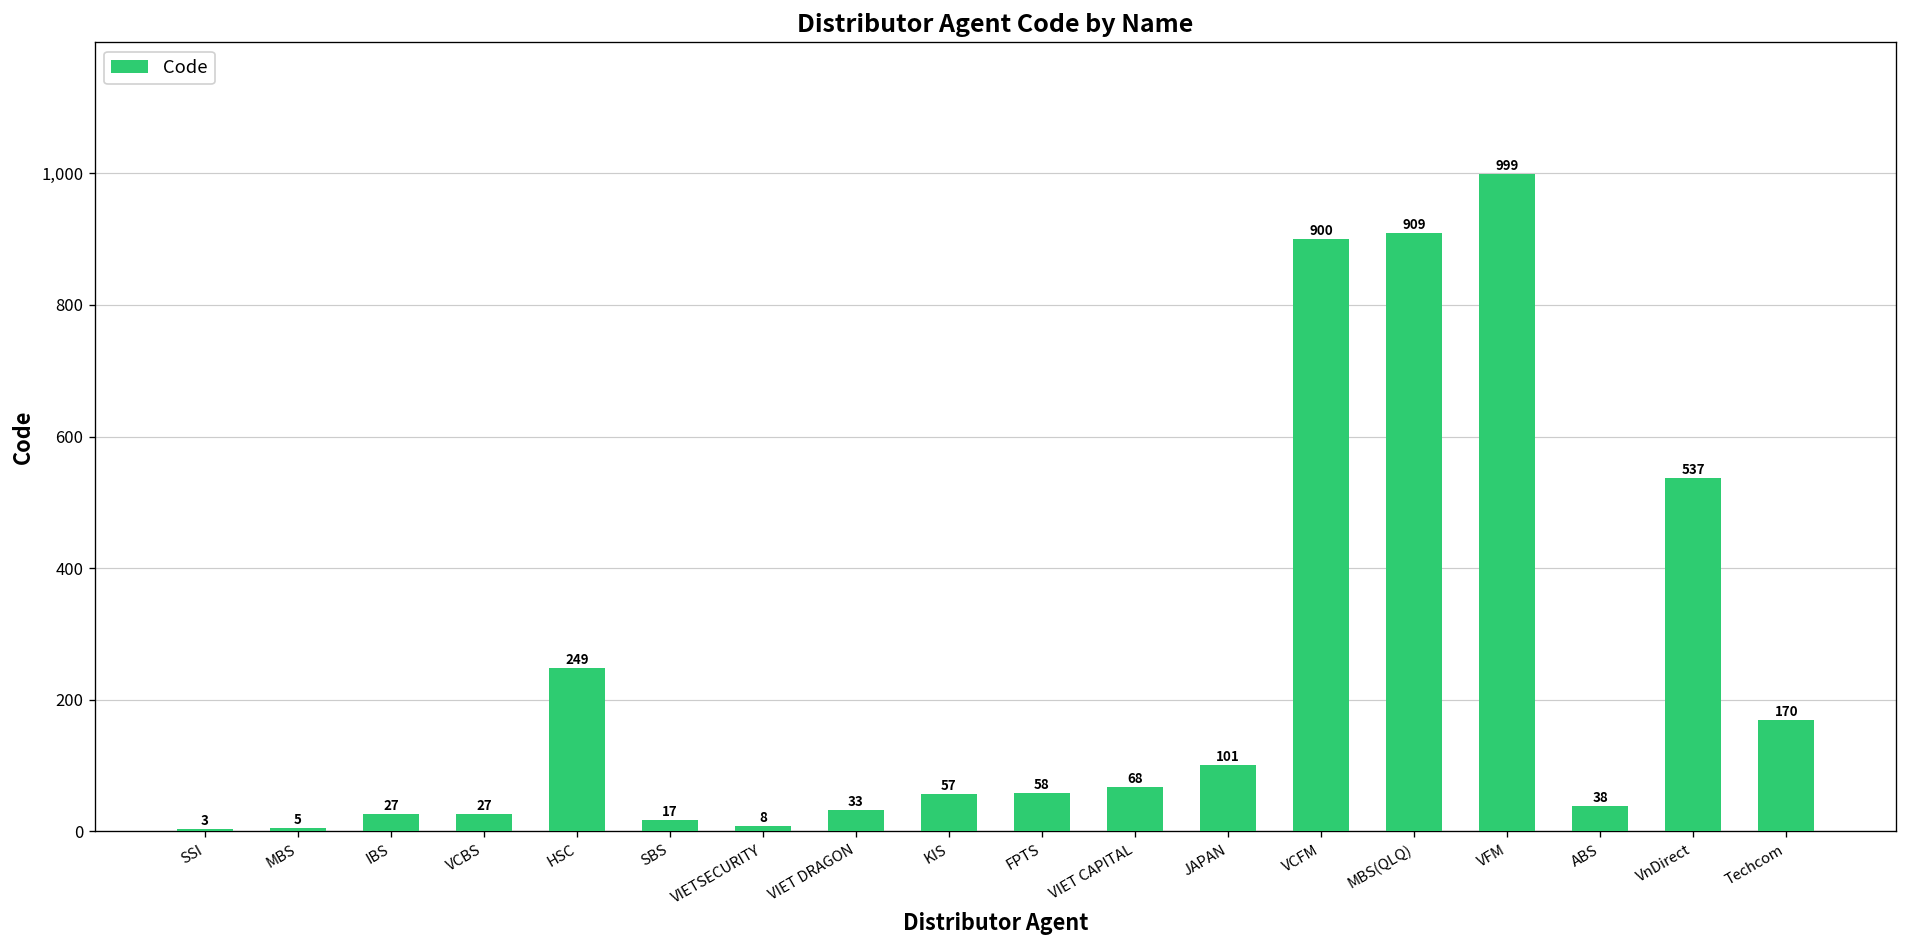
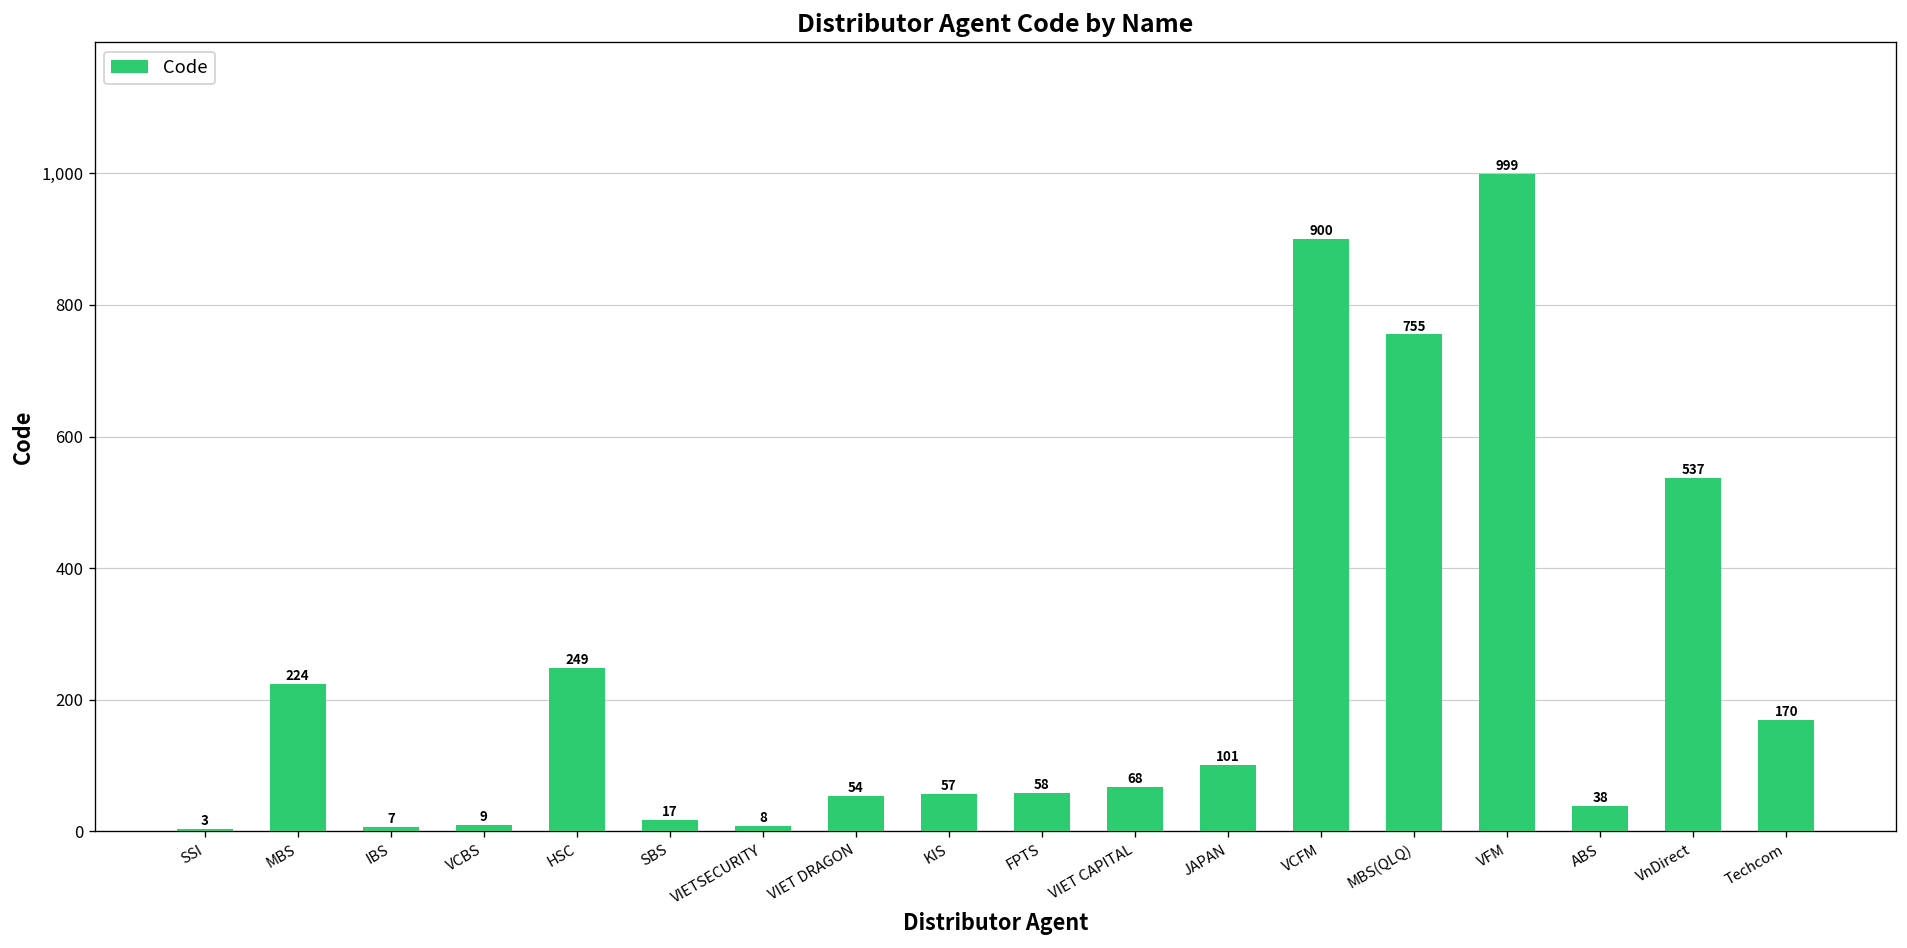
  {
    "SSI": 3,
-   "MBS": 5,
-   "IBS": 27,
-   "VCBS": 27,
+   "MBS": 224,
+   "IBS": 7,
+   "VCBS": 9,
    "HSC": 249,
    "SBS": 17,
    "VIETSECURITY": 8,
-   "VIET DRAGON": 33,
+   "VIET DRAGON": 54,
    "KIS": 57,
    "FPTS": 58,
    "VIET CAPITAL": 68,
    "JAPAN": 101,
    "VCFM": 900,
-   "MBS(QLQ)": 909,
+   "MBS(QLQ)": 755,
    "VFM": 999,
    "ABS": 38,
    "VnDirect": 537,
    "Techcom": 170
  }
